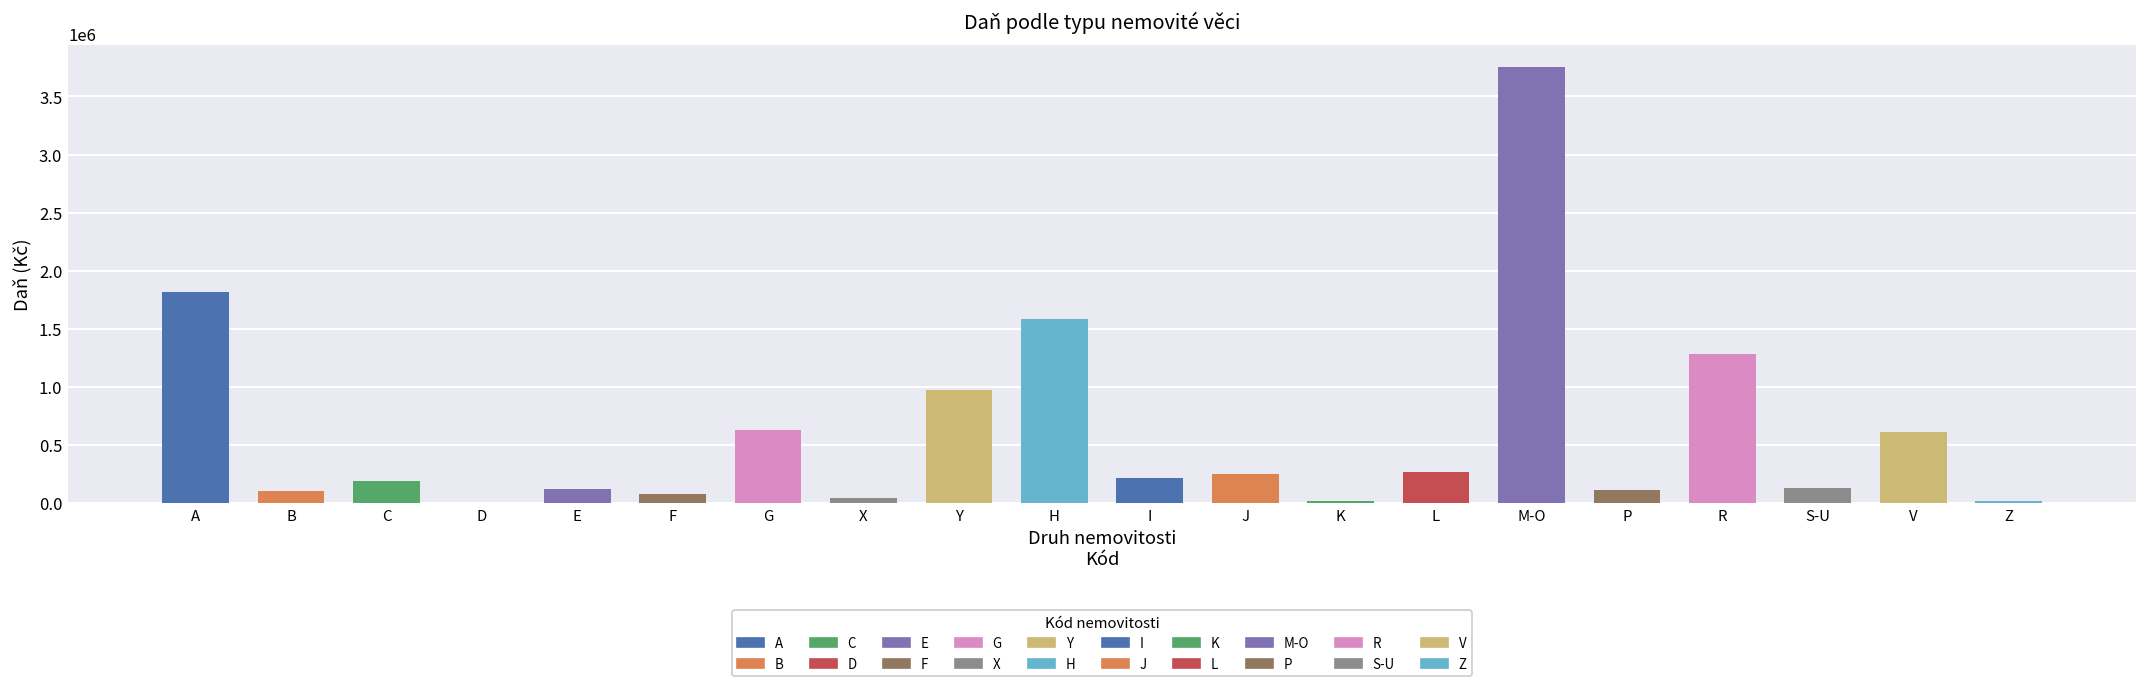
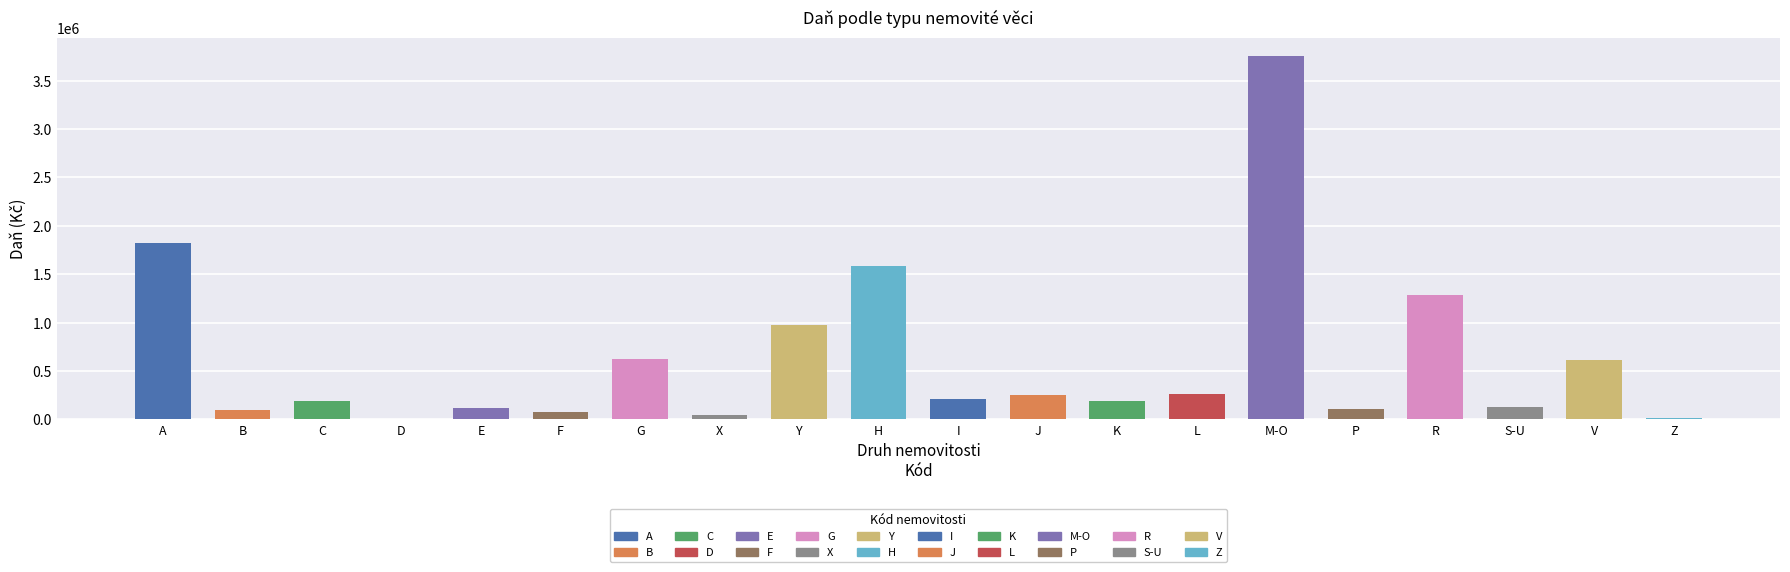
  {
    "A": 1800000,
    "B": 100000,
    "C": 200000,
    "E": 100000,
    "F": 100000,
    "G": 600000,
    "X": 0,
    "Y": 1000000,
    "H": 1600000,
    "I": 200000,
    "J": 300000,
-   "K": 0,
+   "K": 200000,
    "L": 300000,
    "M-O": 3800000,
    "P": 100000,
    "R": 1300000,
    "S-U": 100000,
    "V": 600000
  }
